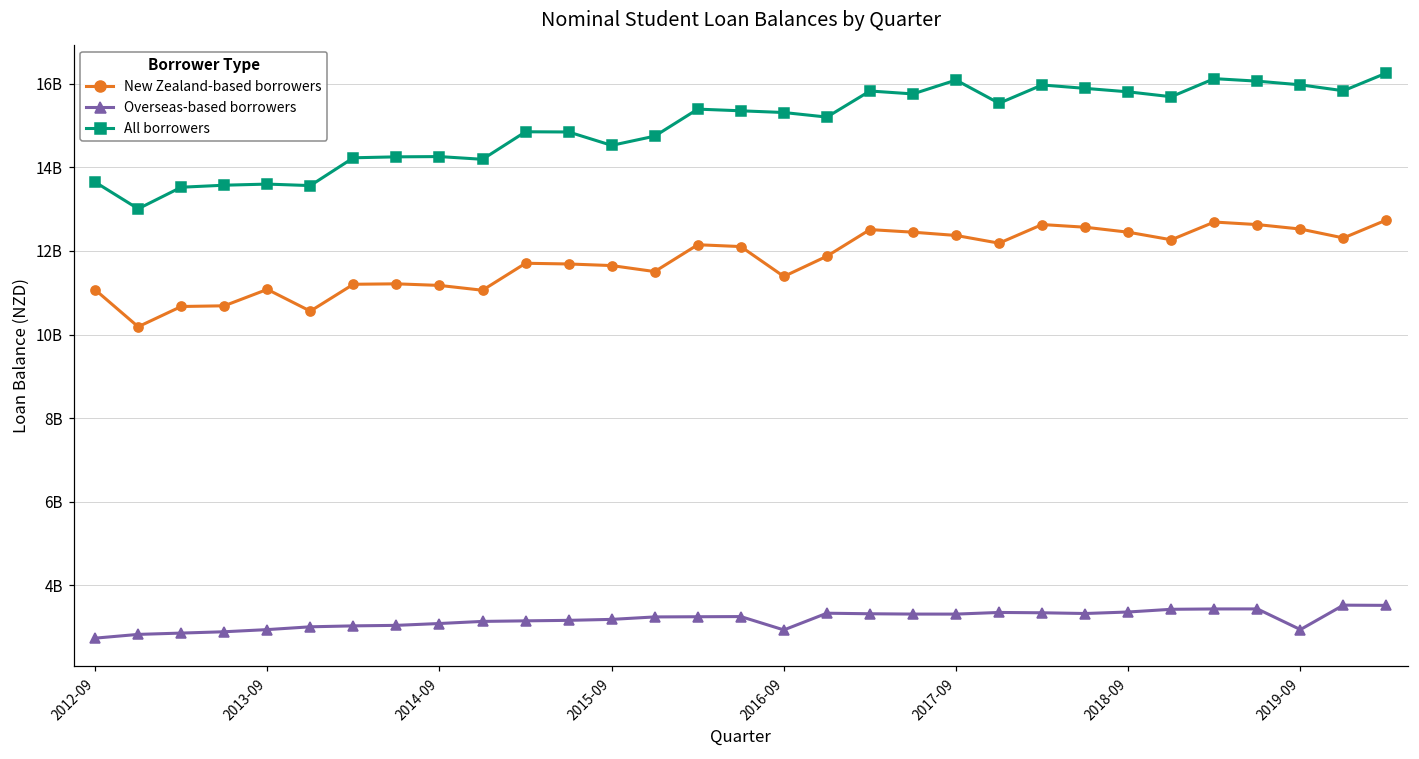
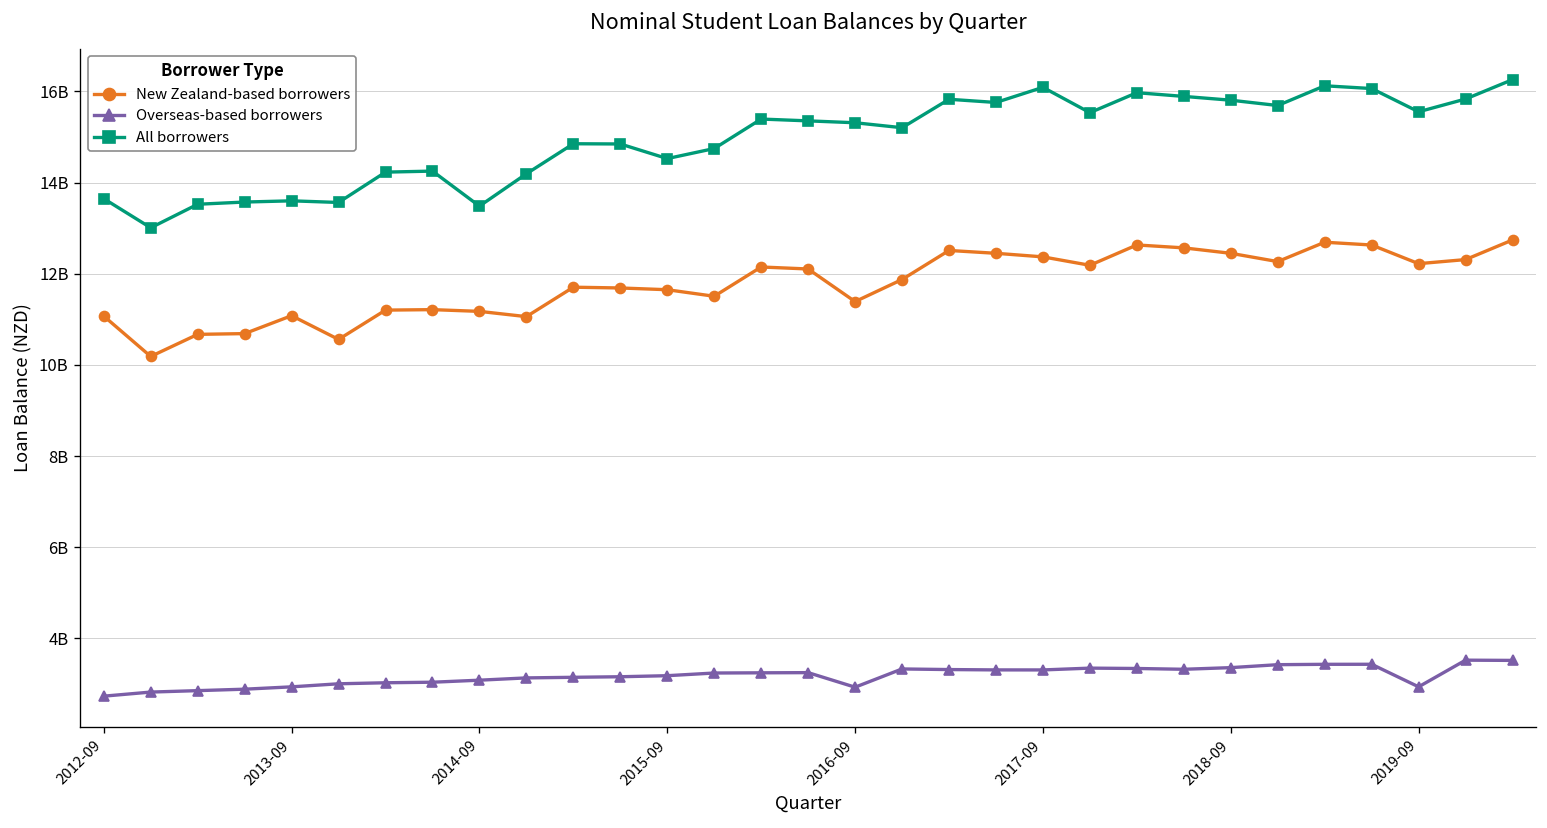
  {
    "New Zealand-based borrowers": {
      "2012-09": 11100000000,
      "2013-09": 11100000000,
      "2014-09": 11200000000,
      "2015-09": 11700000000,
      "2016-09": 11400000000,
      "2017-09": 12400000000,
      "2018-09": 12400000000,
-     "2019-09": 12500000000
+     "2019-09": 12200000000
    },
    "Overseas-based borrowers": {
      "2012-09": 2700000000,
      "2013-09": 2900000000,
      "2014-09": 3100000000,
      "2015-09": 3200000000,
      "2016-09": 2900000000,
      "2017-09": 3300000000,
      "2018-09": 3400000000,
      "2019-09": 2900000000
    },
    "All borrowers": {
      "2012-09": 13600000000,
      "2013-09": 13600000000,
-     "2014-09": 14300000000,
+     "2014-09": 13500000000,
      "2015-09": 14500000000,
      "2016-09": 15300000000,
      "2017-09": 16100000000,
      "2018-09": 15800000000,
-     "2019-09": 16000000000
+     "2019-09": 15600000000
    }
  }
